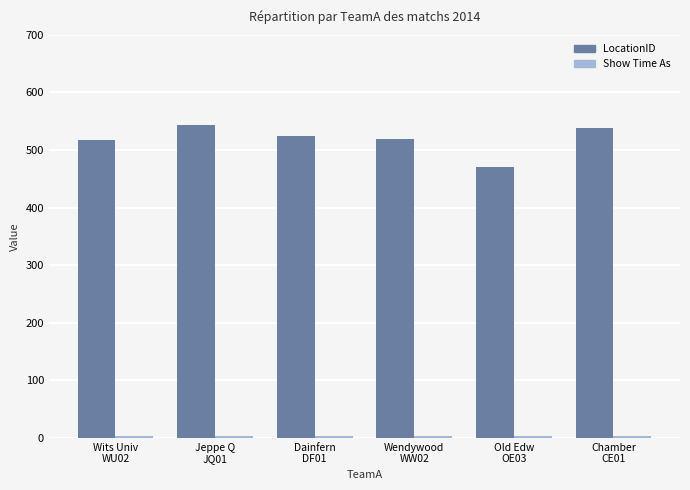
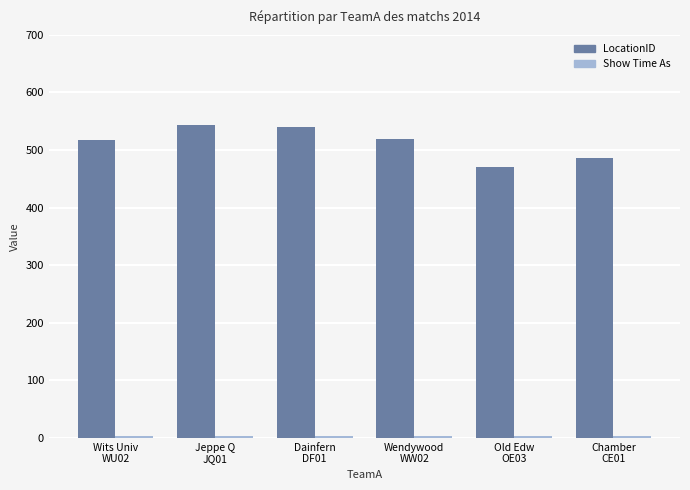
  {
    "LocationID": {
      "Wits Univ WU02": 520,
      "Jeppe Q JQ01": 540,
-     "Dainfern DF01": 530,
+     "Dainfern DF01": 540,
      "Wendywood WW02": 520,
      "Old Edw OE03": 470,
-     "Chamber CE01": 540
+     "Chamber CE01": 490
    }
  }
